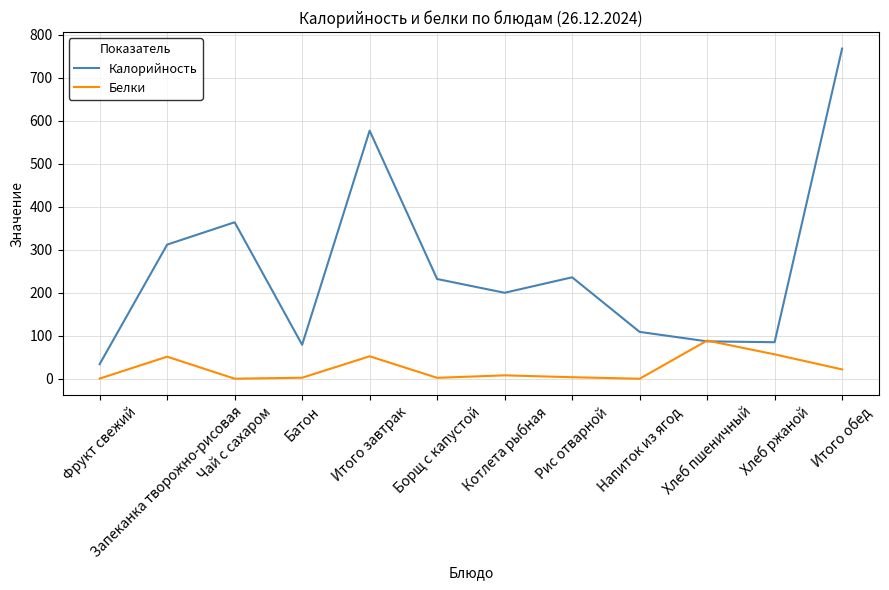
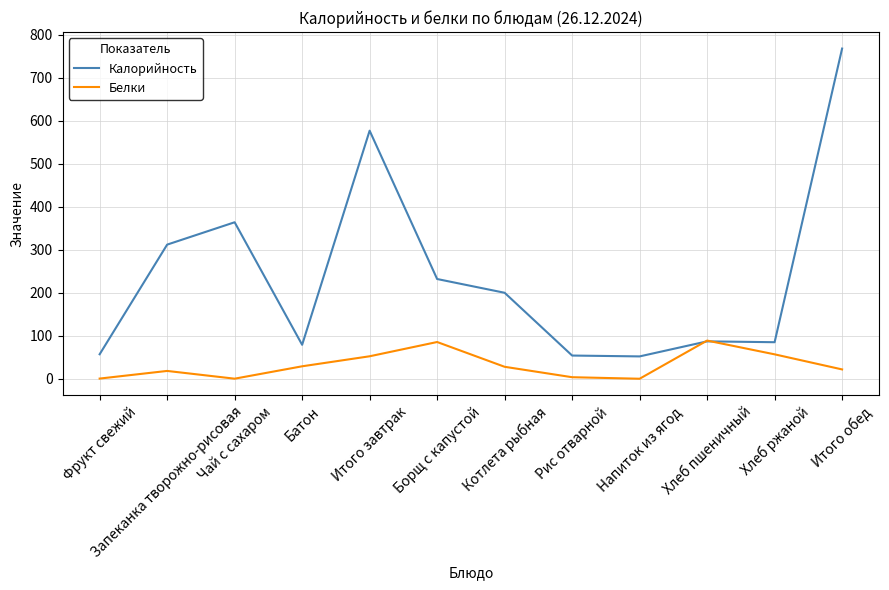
  {
    "Калорийность": {
-     "Фрукт свежий": 30,
+     "Фрукт свежий": 60,
      "Запеканка творожно-рисовая": 310,
      "Чай с сахаром": 360,
      "Батон": 80,
      "Итого завтрак": 580,
      "Борщ с капустой": 230,
      "Котлета рыбная": 200,
-     "Рис отварной": 240,
-     "Напиток из ягод": 110,
+     "Рис отварной": 50,
+     "Напиток из ягод": 50,
      "Хлеб ржаной": 90,
      "Итого обед": 770
    },
    "Белки": {
      "Фрукт свежий": 0,
-     "Запеканка творожно-рисовая": 50,
+     "Запеканка творожно-рисовая": 20,
      "Чай с сахаром": 0,
-     "Батон": 0,
+     "Батон": 30,
      "Итого завтрак": 50,
-     "Борщ с капустой": 0,
-     "Котлета рыбная": 10,
+     "Борщ с капустой": 90,
+     "Котлета рыбная": 30,
      "Рис отварной": 0,
      "Напиток из ягод": 0,
      "Хлеб ржаной": 60,
      "Итого обед": 20
    }
  }
